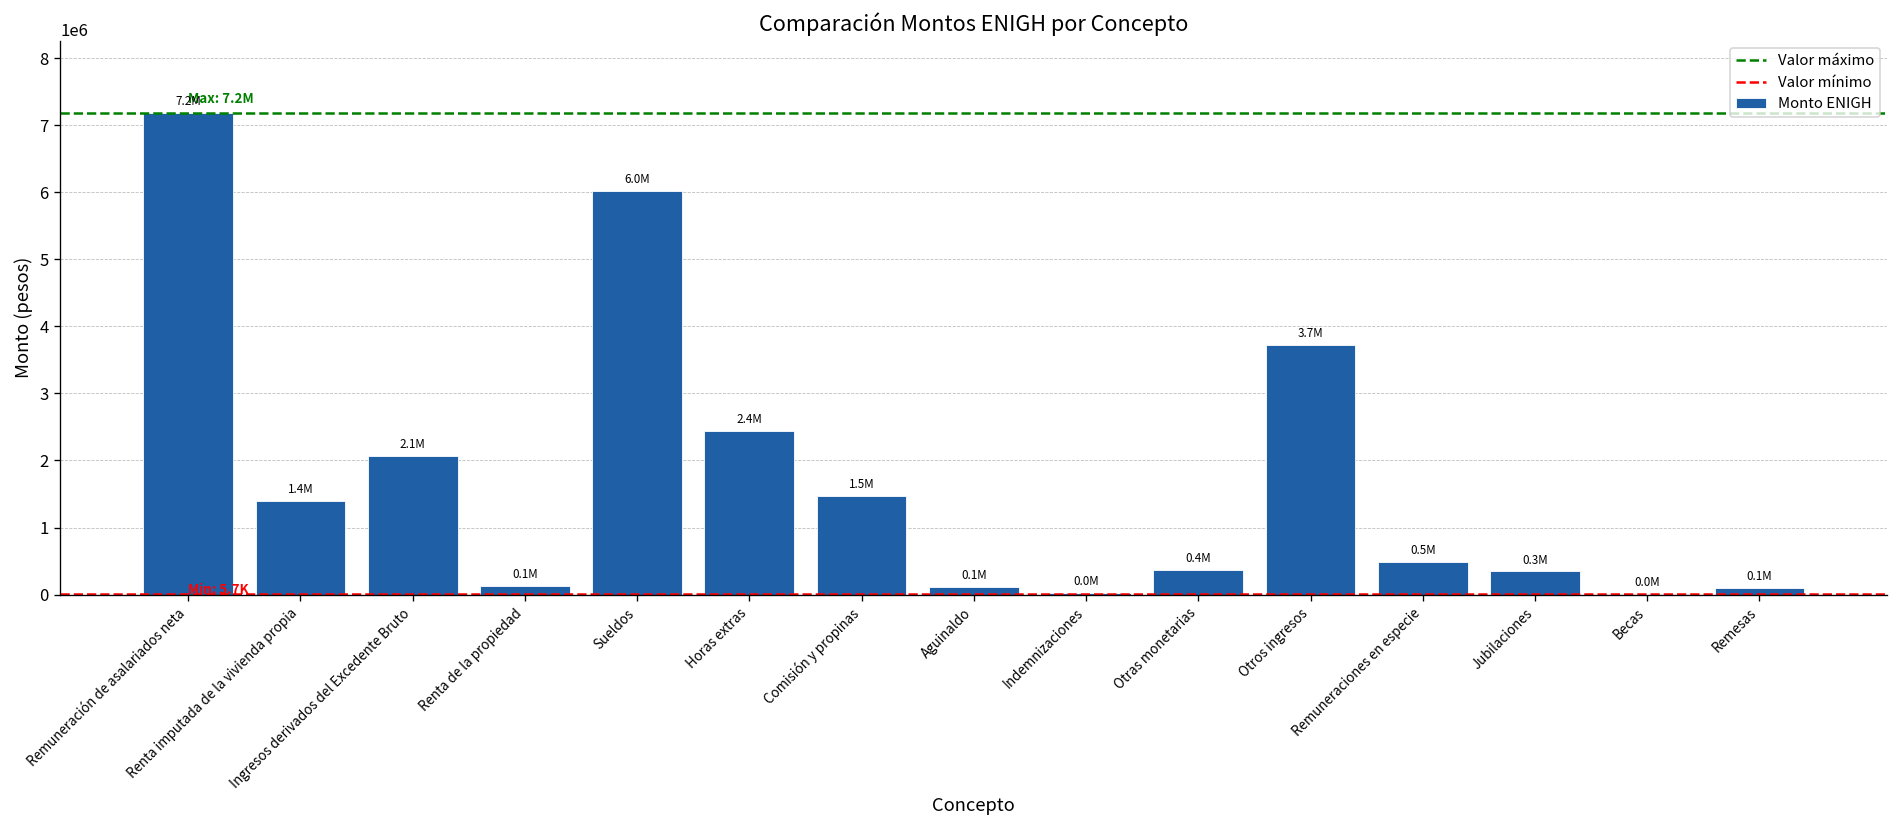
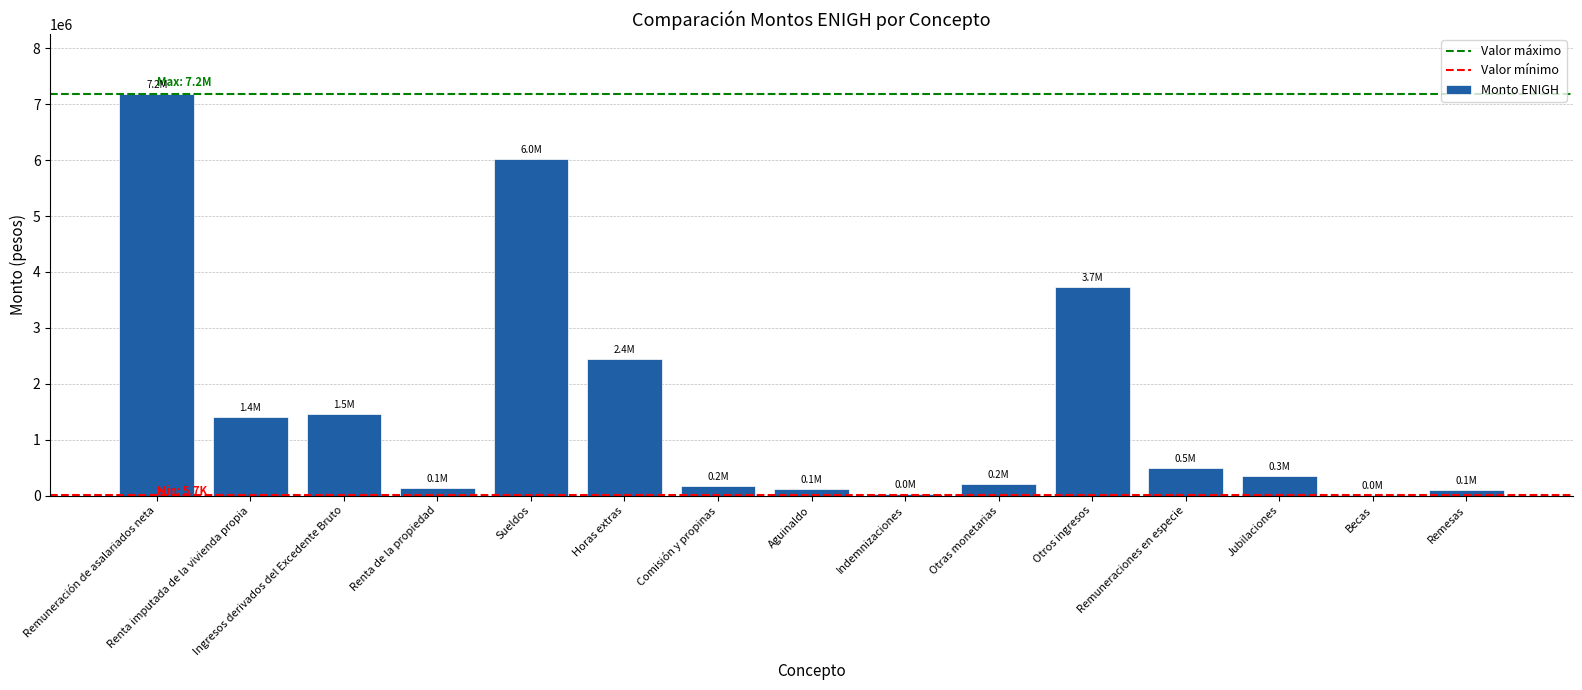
  {
    "Remuneración de asalariados neta": "7.2M",
    "Renta imputada de la vivienda propia": "1.4M",
-   "Ingresos derivados del Excedente Bruto": "2.1M",
+   "Ingresos derivados del Excedente Bruto": "1.5M",
    "Renta de la propiedad": "0.1M",
    "Sueldos": "6.0M",
    "Horas extras": "2.4M",
-   "Comisión y propinas": "1.5M",
+   "Comisión y propinas": "0.2M",
    "Aguinaldo": "0.1M",
-   "Otras monetarias": "0.4M",
+   "Otras monetarias": "0.2M",
    "Otros ingresos": "3.7M",
    "Remuneraciones en especie": "0.5M",
    "Jubilaciones": "0.3M",
    "Remesas": "0.1M"
  }
